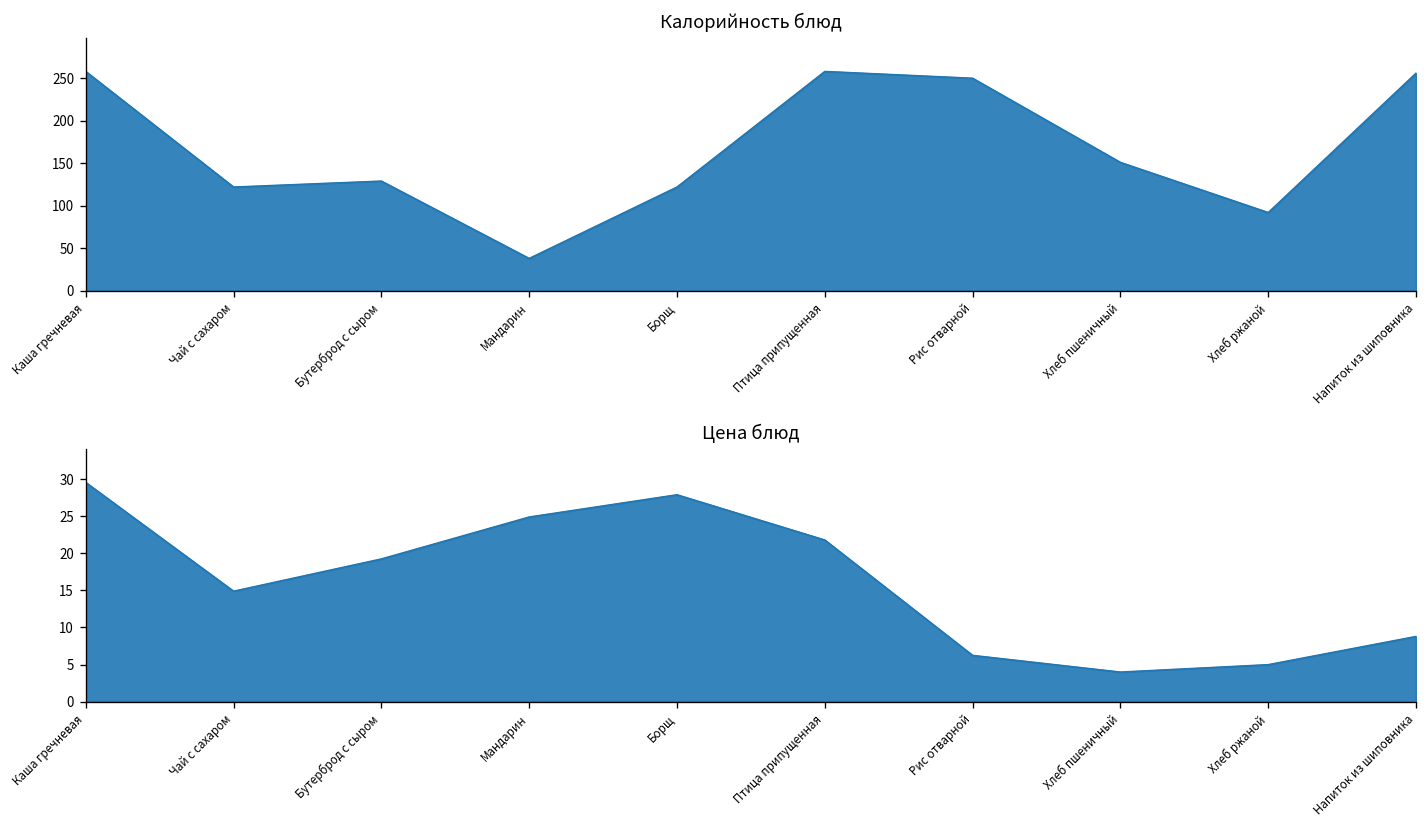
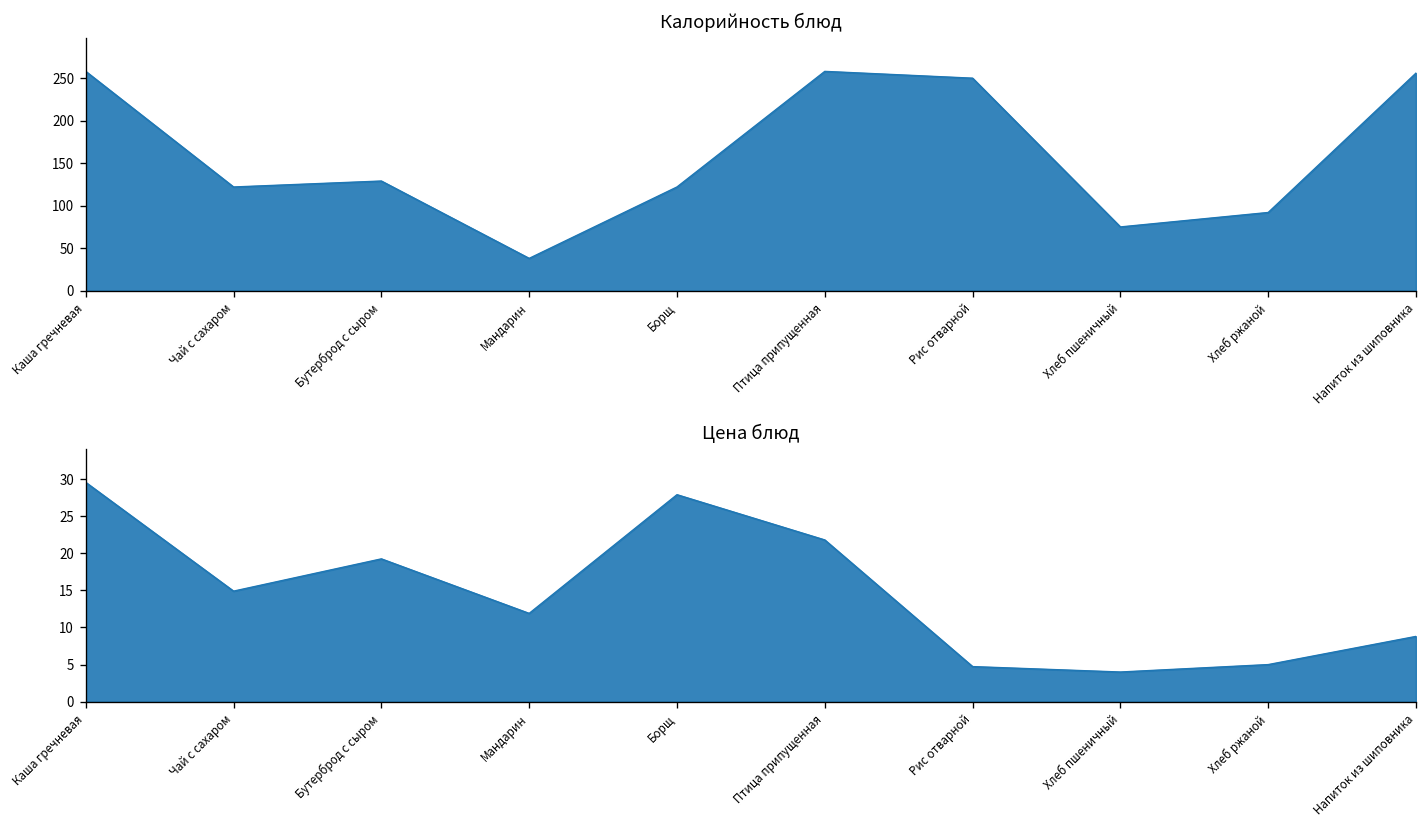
  {
    "Калорийность блюд": {
      "Каша гречневая": 260,
      "Чай с сахаром": 120,
      "Бутерброд с сыром": 130,
      "Мандарин": 40,
      "Борщ": 120,
      "Птица припущенная": 260,
      "Рис отварной": 250,
-     "Хлеб пшеничный": 150,
+     "Хлеб пшеничный": 80,
      "Хлеб ржаной": 90,
      "Напиток из шиповника": 260
    },
    "Цена блюд": {
      "Каша гречневая": 30,
      "Чай с сахаром": 15,
      "Бутерброд с сыром": 19,
-     "Мандарин": 25,
+     "Мандарин": 12,
      "Борщ": 28,
      "Птица припущенная": 22,
-     "Рис отварной": 6,
+     "Рис отварной": 5,
      "Хлеб пшеничный": 4,
      "Хлеб ржаной": 5,
      "Напиток из шиповника": 9
    }
  }
